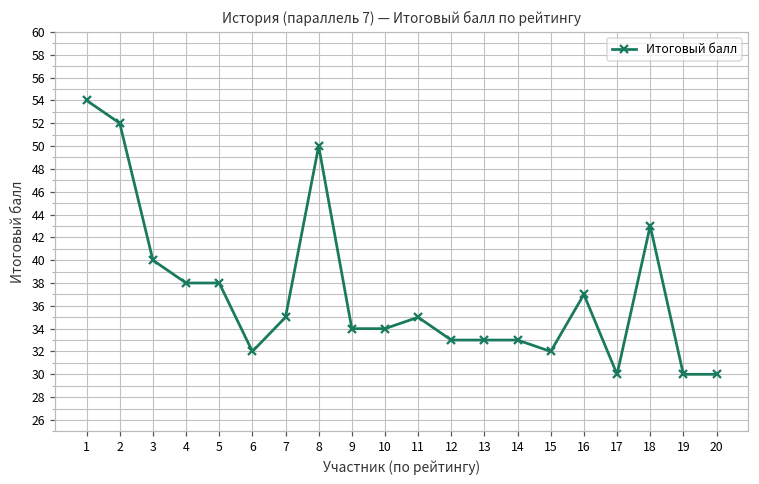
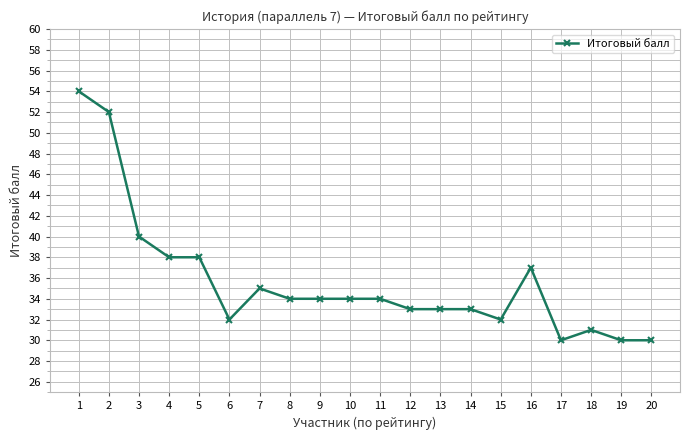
  {
    "1": 54,
    "2": 52,
    "3": 40,
    "4": 38,
    "5": 38,
    "6": 32,
    "7": 35,
-   "8": 50,
+   "8": 34,
    "9": 34,
    "10": 34,
-   "11": 35,
+   "11": 34,
    "12": 33,
    "13": 33,
    "14": 33,
    "15": 32,
    "16": 37,
    "17": 30,
-   "18": 43,
+   "18": 31,
    "19": 30,
    "20": 30
  }
